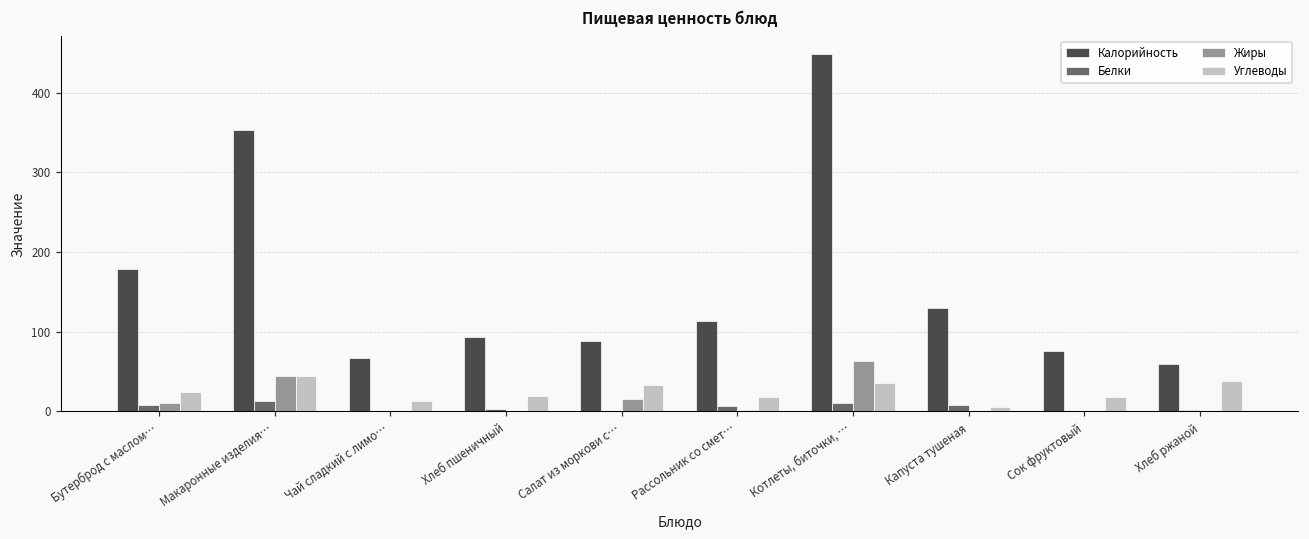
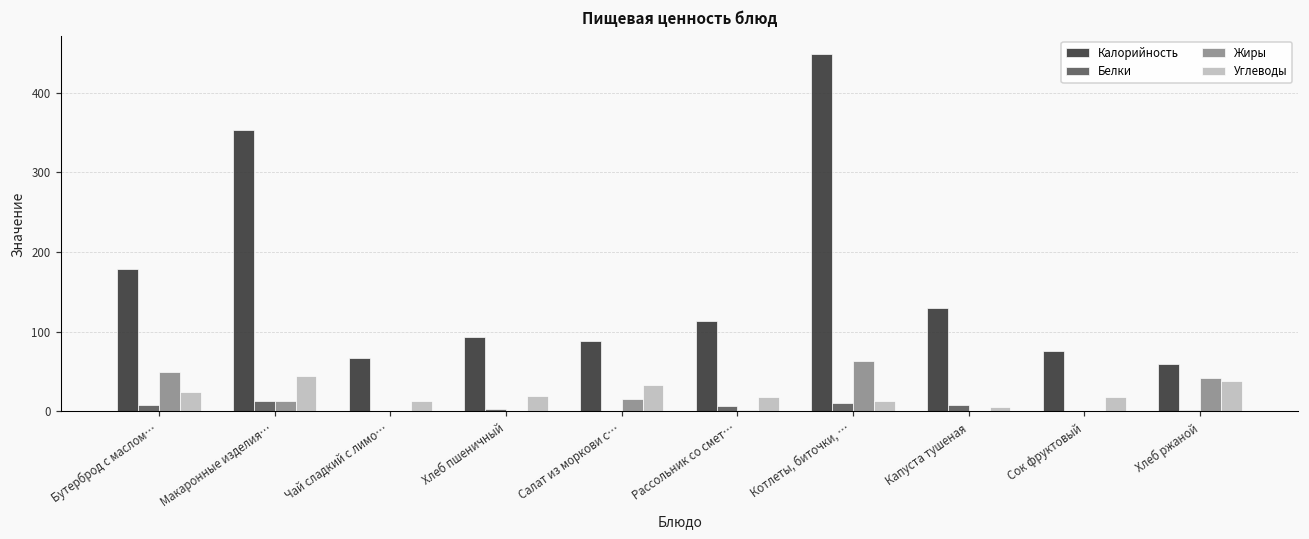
  {
    "Жиры": {
-     "Бутерброд с маслом…": 10,
-     "Макаронные изделия…": 40,
+     "Бутерброд с маслом…": 50,
+     "Макаронные изделия…": 10,
      "Салат из моркови с…": 20,
      "Котлеты, биточки, …": 60,
      "Сок фруктовый": 0,
-     "Хлеб ржаной": 0
+     "Хлеб ржаной": 40
    },
    "Углеводы": {
      "Бутерброд с маслом…": 20,
      "Макаронные изделия…": 40,
      "Чай сладкий с лимо…": 10,
      "Хлеб пшеничный": 20,
      "Салат из моркови с…": 30,
      "Рассольник со смет…": 20,
-     "Котлеты, биточки, …": 40,
+     "Котлеты, биточки, …": 10,
      "Капуста тушеная": 10,
      "Сок фруктовый": 20,
      "Хлеб ржаной": 40
    }
  }
